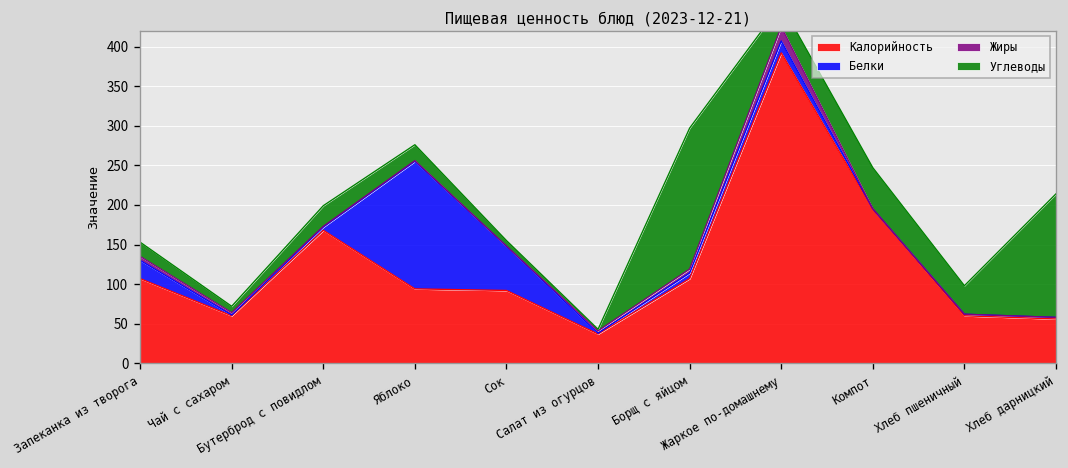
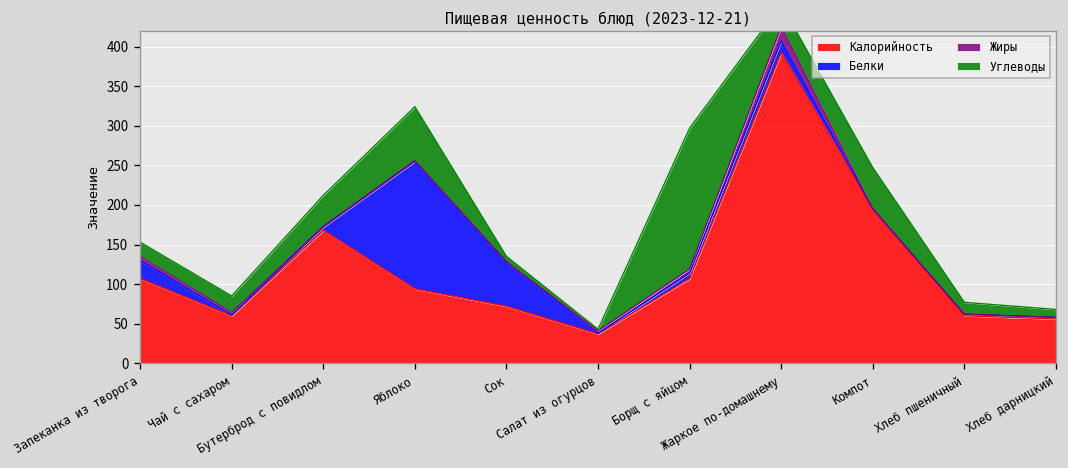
  {
    "Калорийность": {
      "Запеканка из творога": 110,
      "Бутерброд с повидлом": 170,
      "Яблоко": 90,
-     "Сок": 90,
+     "Сок": 70,
      "Борщ с яйцом": 110,
      "Жаркое по-домашнему": 390
    },
    "Белки": {
      "Запеканка из творога": 20,
      "Борщ с яйцом": 10,
      "Жаркое по-домашнему": 20
    },
    "Жиры": {
      "Запеканка из творога": 10,
      "Борщ с яйцом": 10
    },
    "Углеводы": {
      "Запеканка из творога": 20,
-     "Чай с сахаром": 10,
-     "Бутерброд с повидлом": 30,
-     "Яблоко": 20,
+     "Чай с сахаром": 20,
+     "Бутерброд с повидлом": 40,
+     "Яблоко": 70,
      "Сок": 10,
      "Борщ с яйцом": 180,
      "Компот": 50,
-     "Хлеб пшеничный": 40,
-     "Хлеб дарницкий": 160
+     "Хлеб пшеничный": 20,
+     "Хлеб дарницкий": 10
    }
  }
